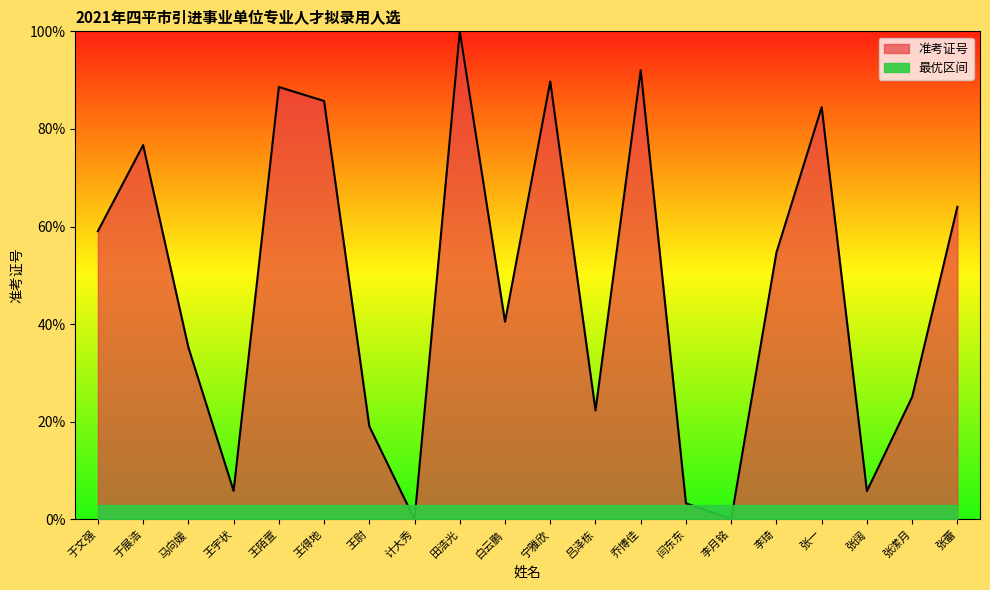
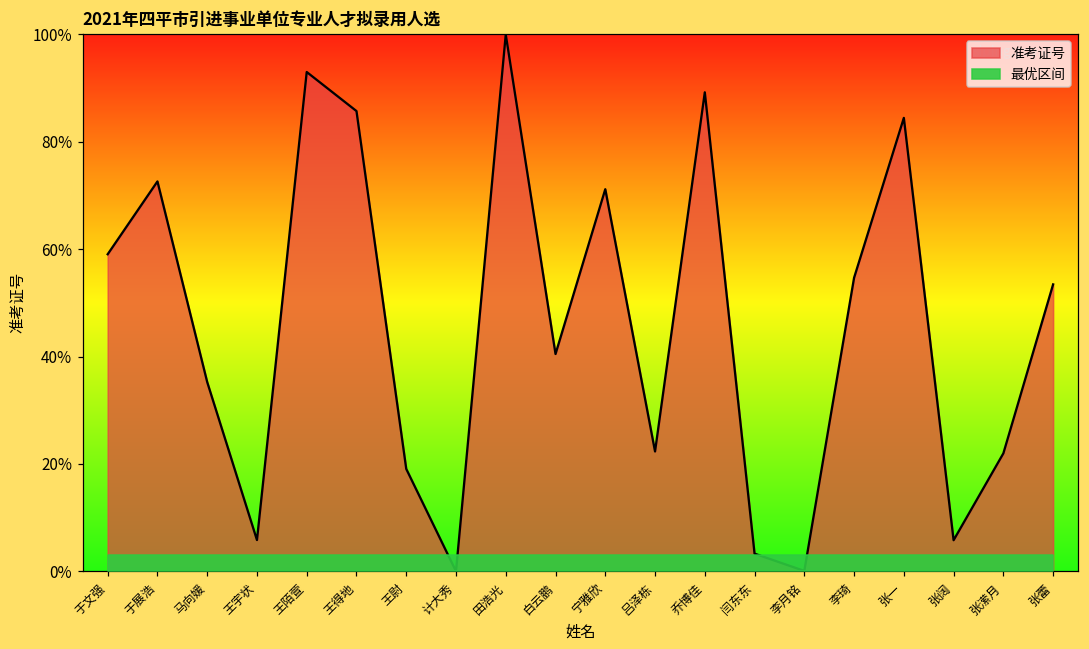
  {
    "准考证号": {
      "于文强": "59%",
-     "于展浩": "77%",
+     "于展浩": "73%",
      "马向媛": "35%",
      "王宇状": "6%",
-     "王陌萱": "89%",
+     "王陌萱": "93%",
      "王得地": "86%",
      "王尉": "19%",
      "计大秀": "0%",
      "田浩光": "100%",
      "白云鹏": "40%",
-     "宁雅欣": "90%",
+     "宁雅欣": "71%",
      "吕泽栋": "22%",
-     "乔博佳": "92%",
+     "乔博佳": "89%",
      "李月铭": "0%",
      "李琦": "55%",
      "张一": "84%",
      "张阔": "6%",
-     "张潆月": "25%",
-     "张蕾": "64%"
+     "张潆月": "22%",
+     "张蕾": "53%"
    },
    "最优区间": {
      "于文强": "3%",
      "于展浩": "3%",
      "马向媛": "3%",
      "王宇状": "3%",
      "王陌萱": "3%",
      "王得地": "3%",
      "王尉": "3%",
      "计大秀": "3%",
      "田浩光": "3%",
      "白云鹏": "3%",
      "宁雅欣": "3%",
      "吕泽栋": "3%",
      "乔博佳": "3%",
      "李月铭": "3%",
      "李琦": "3%",
      "张一": "3%",
      "张阔": "3%",
      "张潆月": "3%",
      "张蕾": "3%"
    }
  }
